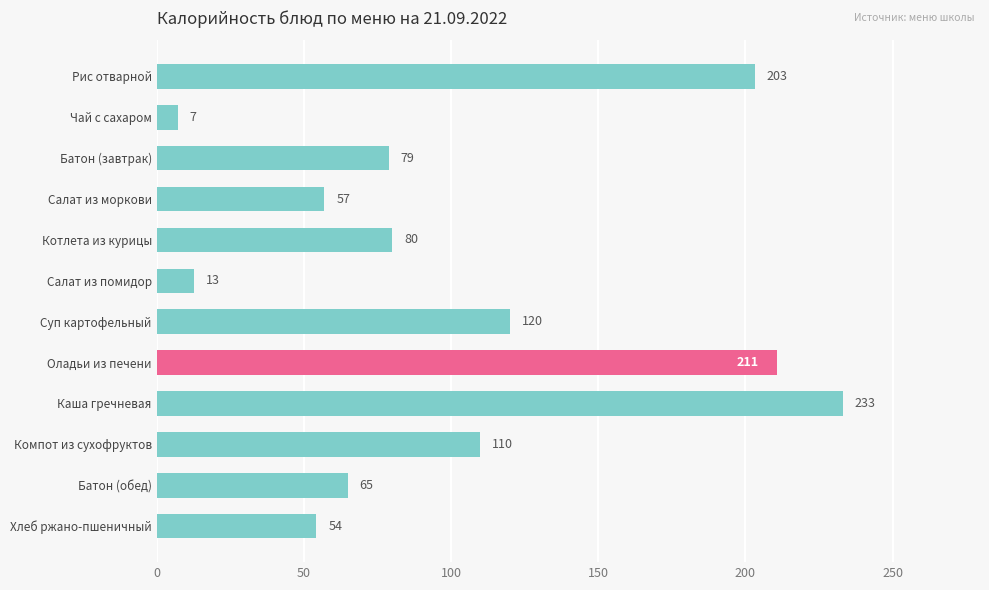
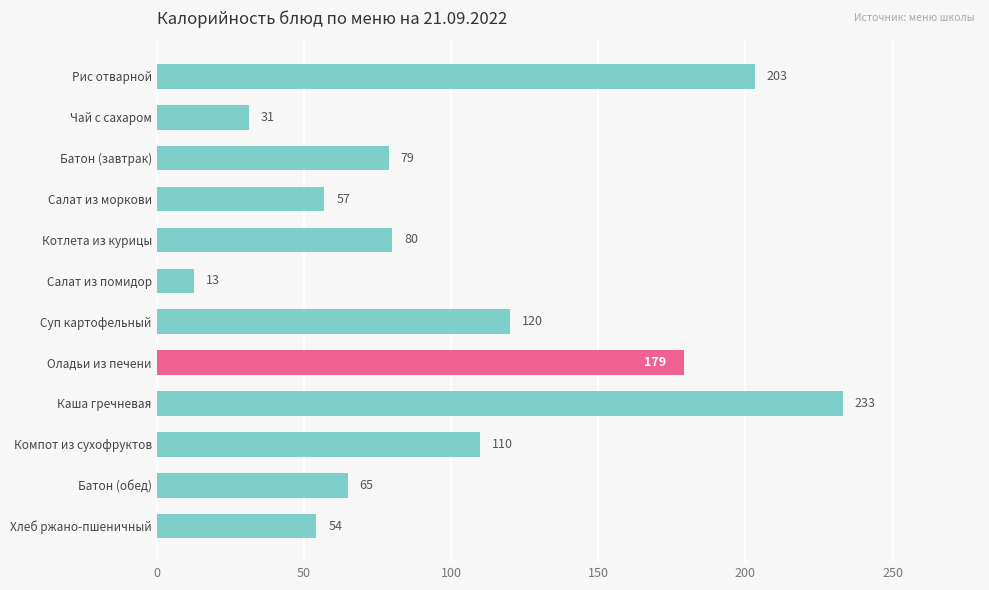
  {
    "Рис отварной": 203,
-   "Чай с сахаром": 7,
+   "Чай с сахаром": 31,
    "Батон (завтрак)": 79,
    "Салат из моркови": 57,
    "Котлета из курицы": 80,
    "Салат из помидор": 13,
    "Суп картофельный": 120,
-   "Оладьи из печени": 211,
+   "Оладьи из печени": 179,
    "Каша гречневая": 233,
    "Компот из сухофруктов": 110,
    "Батон (обед)": 65,
    "Хлеб ржано-пшеничный": 54
  }
